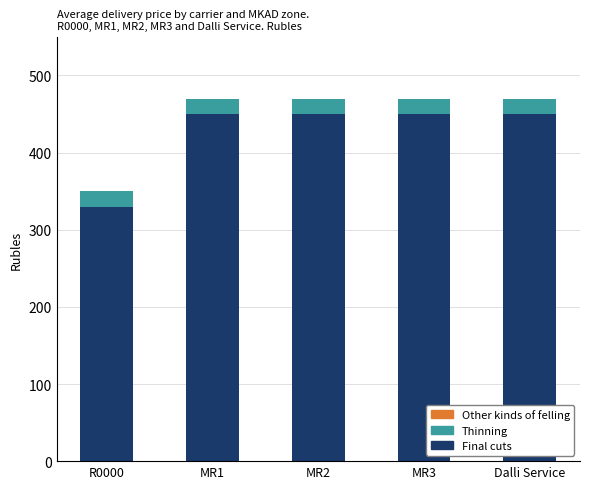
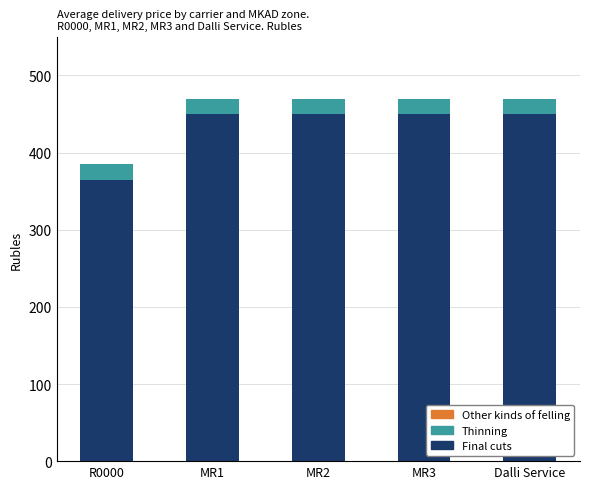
  {
    "Final cuts": {
-     "R0000": 330,
+     "R0000": 370,
      "MR1": 450,
      "MR2": 450,
      "MR3": 450,
      "Dalli Service": 450
    }
  }
